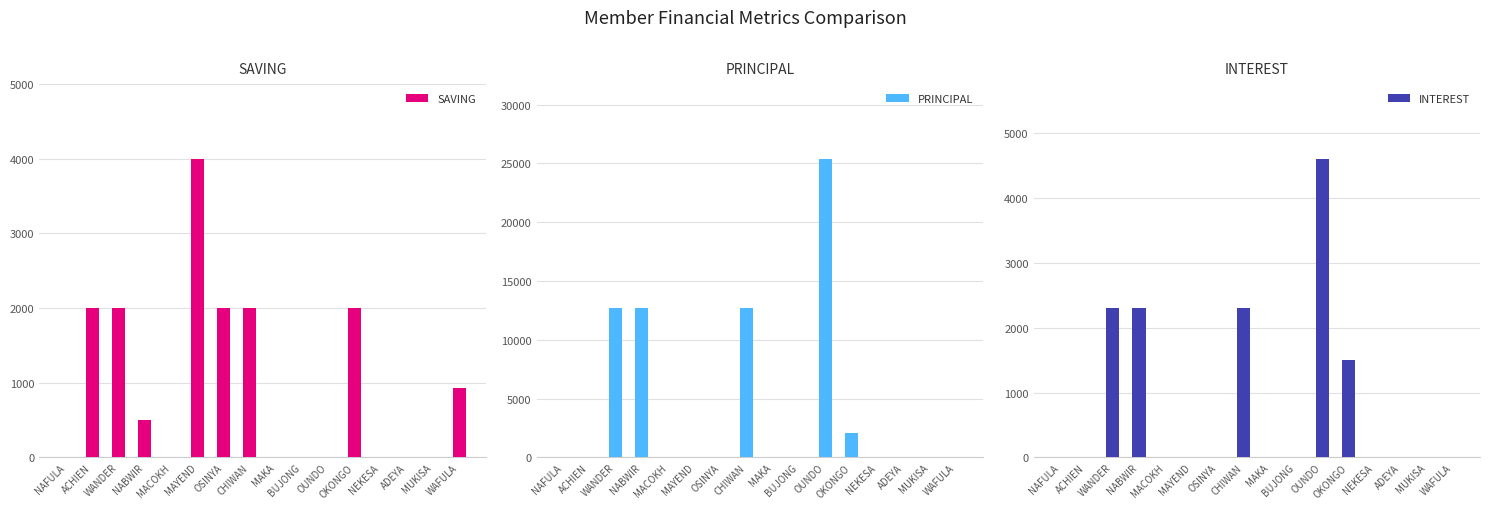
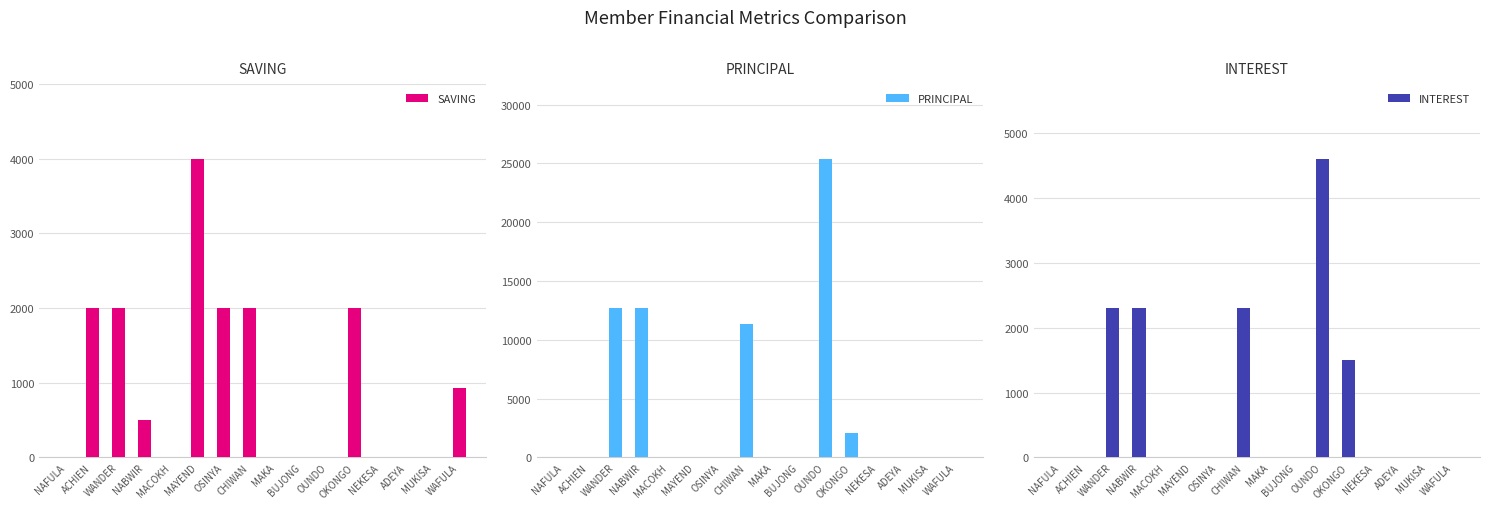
  {
    "SAVING": {
      "NAFULA": 0,
      "ACHIEN": 2000,
      "WANDER": 2000,
      "NABWIR": 500,
      "MACOKH": 0,
      "MAYEND": 4000,
      "OSINYA": 2000,
      "CHIWAN": 2000,
      "MAKA": 0,
      "BUJONG": 0,
      "OUNDO": 0,
      "OKONGO": 2000,
      "NEKESA": 0,
      "ADEYA": 0,
      "MUKISA": 0,
      "WAFULA": 900
    },
    "PRINCIPAL": {
      "NAFULA": 0,
      "ACHIEN": 0,
      "WANDER": 12700,
      "NABWIR": 12700,
      "MACOKH": 0,
      "MAYEND": 0,
      "OSINYA": 0,
-     "CHIWAN": 12700,
+     "CHIWAN": 11400,
      "MAKA": 0,
      "BUJONG": 0,
      "OUNDO": 25400,
      "OKONGO": 2100,
      "NEKESA": 0,
      "ADEYA": 0,
      "MUKISA": 0,
      "WAFULA": 0
    },
    "INTEREST": {
      "NAFULA": 0,
      "ACHIEN": 0,
      "WANDER": 2300,
      "NABWIR": 2300,
      "MACOKH": 0,
      "MAYEND": 0,
      "OSINYA": 0,
      "CHIWAN": 2300,
      "MAKA": 0,
      "BUJONG": 0,
      "OUNDO": 4600,
      "OKONGO": 1500,
      "NEKESA": 0,
      "ADEYA": 0,
      "MUKISA": 0,
      "WAFULA": 0
    }
  }
